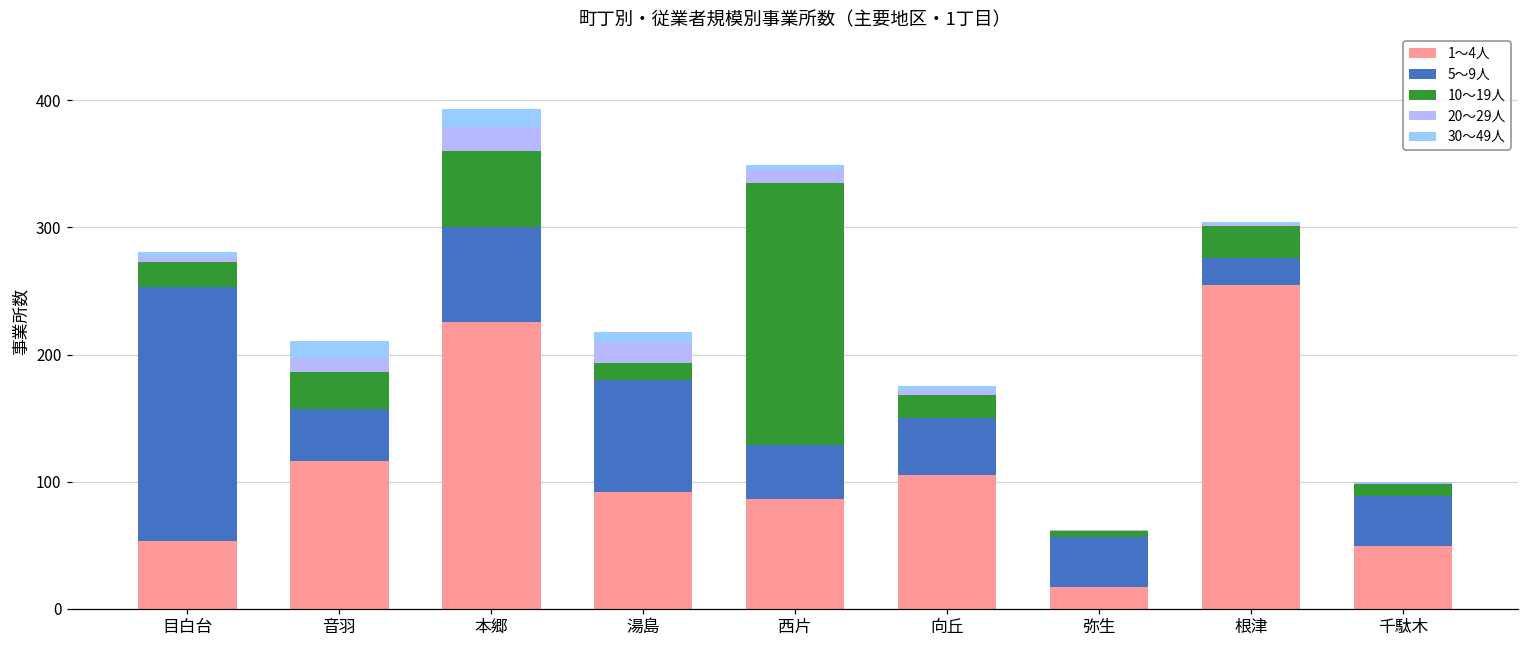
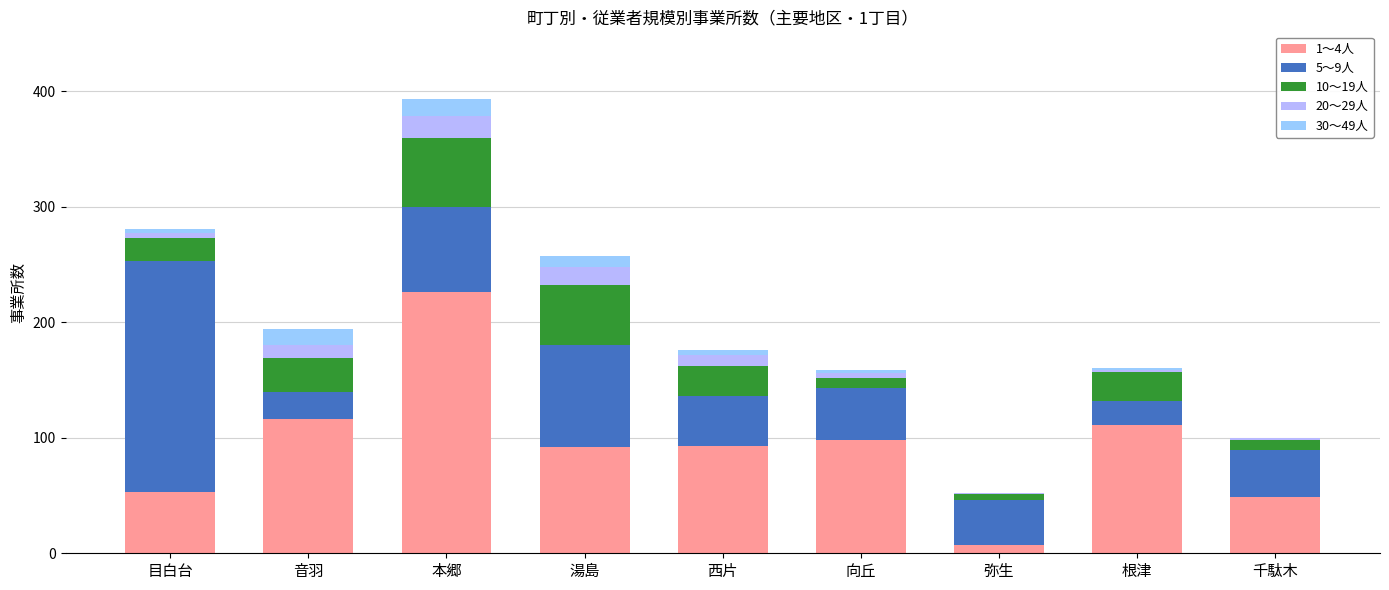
  {
    "1～4人": {
      "目白台": 53,
      "音羽": 116,
      "本郷": 226,
      "湯島": 92,
-     "西片": 86,
-     "向丘": 105,
-     "弥生": 17,
-     "根津": 255,
+     "西片": 93,
+     "向丘": 98,
+     "弥生": 7,
+     "根津": 111,
      "千駄木": 49
    },
    "5～9人": {
      "目白台": 200,
-     "音羽": 41,
+     "音羽": 24,
      "本郷": 74,
      "湯島": 88,
      "西片": 43,
      "向丘": 45,
      "弥生": 39,
      "根津": 21,
      "千駄木": 40
    },
    "10～19人": {
      "目白台": 20,
      "音羽": 29,
      "本郷": 60,
-     "湯島": 13,
-     "西片": 206,
-     "向丘": 18,
+     "湯島": 52,
+     "西片": 26,
+     "向丘": 9,
      "弥生": 5,
      "根津": 25,
      "千駄木": 9
    }
  }
